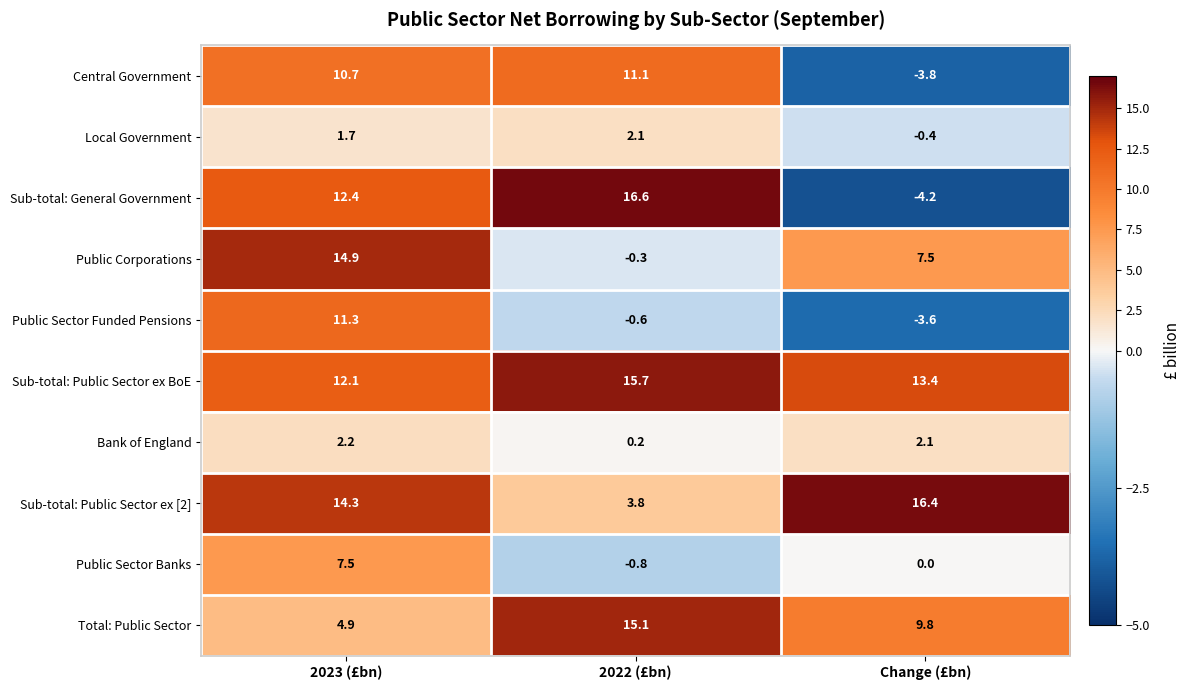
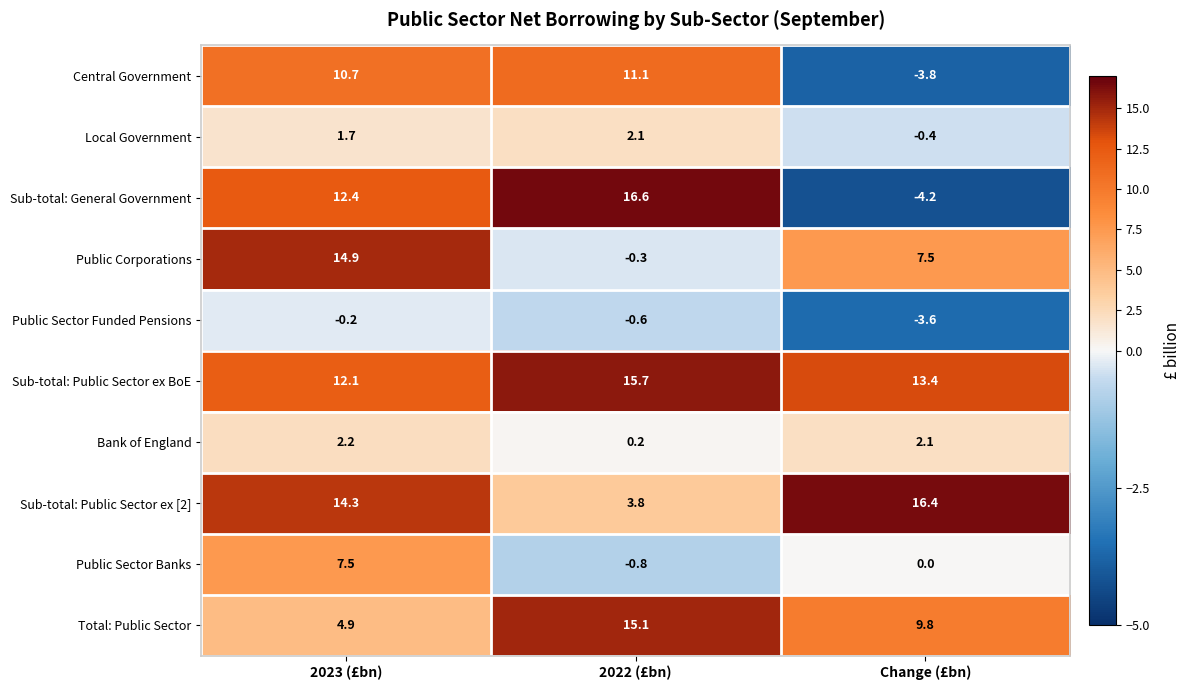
  {
    "Central Government": {
      "2023 (£bn)": 10.7,
      "2022 (£bn)": 11.1,
      "Change (£bn)": -3.8
    },
    "Local Government": {
      "2023 (£bn)": 1.7,
      "2022 (£bn)": 2.1,
      "Change (£bn)": -0.4
    },
    "Sub-total: General Government": {
      "2023 (£bn)": 12.4,
      "2022 (£bn)": 16.6,
      "Change (£bn)": -4.2
    },
    "Public Corporations": {
      "2023 (£bn)": 14.9,
      "2022 (£bn)": -0.3,
      "Change (£bn)": 7.5
    },
    "Public Sector Funded Pensions": {
-     "2023 (£bn)": 11.3,
+     "2023 (£bn)": -0.2,
      "2022 (£bn)": -0.6,
      "Change (£bn)": -3.6
    },
    "Sub-total: Public Sector ex BoE": {
      "2023 (£bn)": 12.1,
      "2022 (£bn)": 15.7,
      "Change (£bn)": 13.4
    },
    "Bank of England": {
      "2023 (£bn)": 2.2,
      "2022 (£bn)": 0.2,
      "Change (£bn)": 2.1
    },
    "Sub-total: Public Sector ex [2]": {
      "2023 (£bn)": 14.3,
      "2022 (£bn)": 3.8,
      "Change (£bn)": 16.4
    },
    "Public Sector Banks": {
      "2023 (£bn)": 7.5,
      "2022 (£bn)": -0.8,
      "Change (£bn)": 0.0
    },
    "Total: Public Sector": {
      "2023 (£bn)": 4.9,
      "2022 (£bn)": 15.1,
      "Change (£bn)": 9.8
    }
  }
